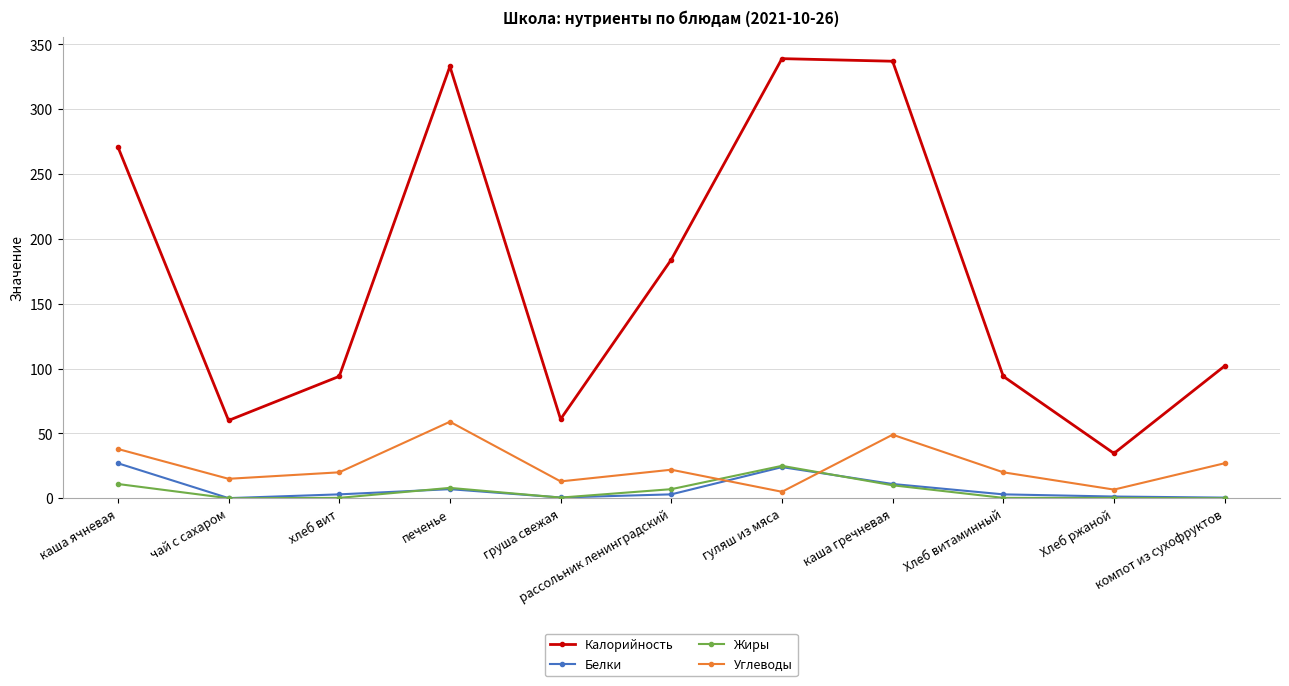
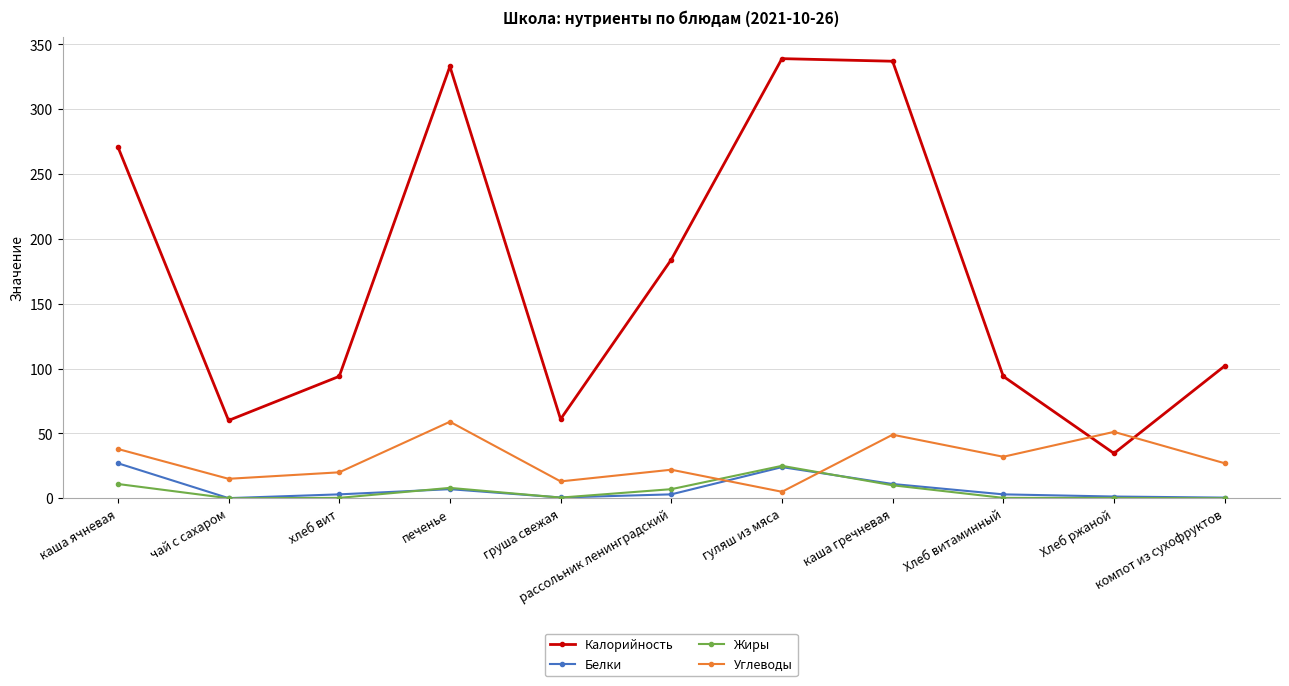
  {
    "Калорийность": {
      "каша ячневая": 271,
      "чай с сахаром": 60,
      "хлеб вит": 94,
      "печенье": 333,
      "груша свежая": 61,
      "рассольник ленинградский": 184,
      "гуляш из мяса": 339,
      "каша гречневая": 337,
      "Хлеб витаминный": 94,
      "Хлеб ржаной": 35,
      "компот из сухофруктов": 102
    },
    "Белки": {
      "каша ячневая": 27,
      "хлеб вит": 3,
      "рассольник ленинградский": 3,
      "Хлеб витаминный": 3
    },
    "Жиры": {
      "каша ячневая": 11,
      "хлеб вит": 0,
      "рассольник ленинградский": 7,
      "Хлеб витаминный": 0
    },
    "Углеводы": {
      "каша ячневая": 38,
      "чай с сахаром": 15,
      "хлеб вит": 20,
      "печенье": 59,
      "груша свежая": 13,
      "рассольник ленинградский": 22,
      "гуляш из мяса": 5,
      "каша гречневая": 49,
-     "Хлеб витаминный": 20,
-     "Хлеб ржаной": 7,
+     "Хлеб витаминный": 32,
+     "Хлеб ржаной": 51,
      "компот из сухофруктов": 27
    }
  }
